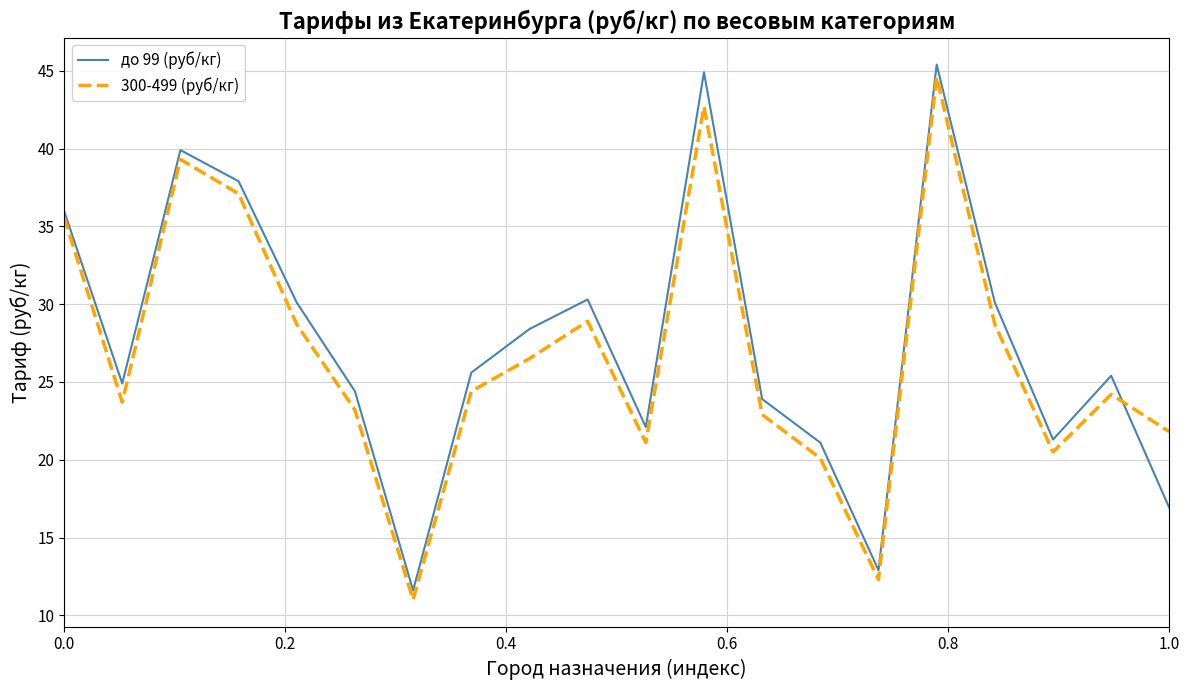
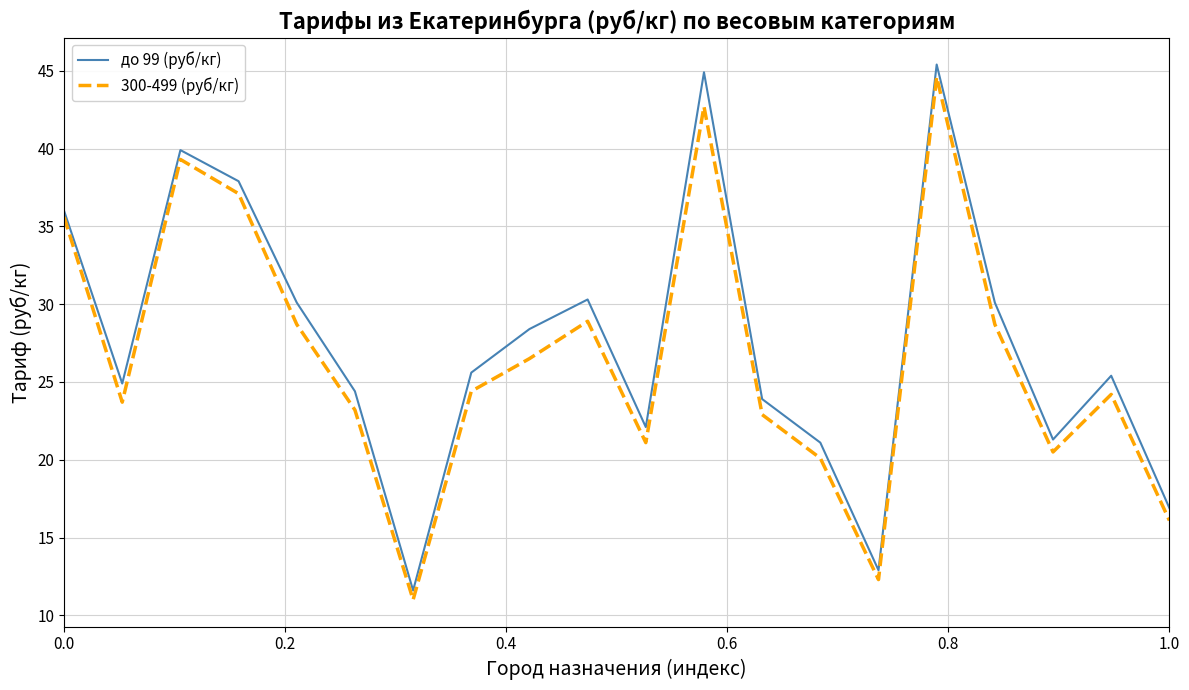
  {
    "до 99 (руб/кг)": {
      "0.0": 36.0,
      "1.0": 16.9
    },
    "300-499 (руб/кг)": {
      "0.0": 35.6,
-     "1.0": 21.8
+     "1.0": 16.1
    }
  }
